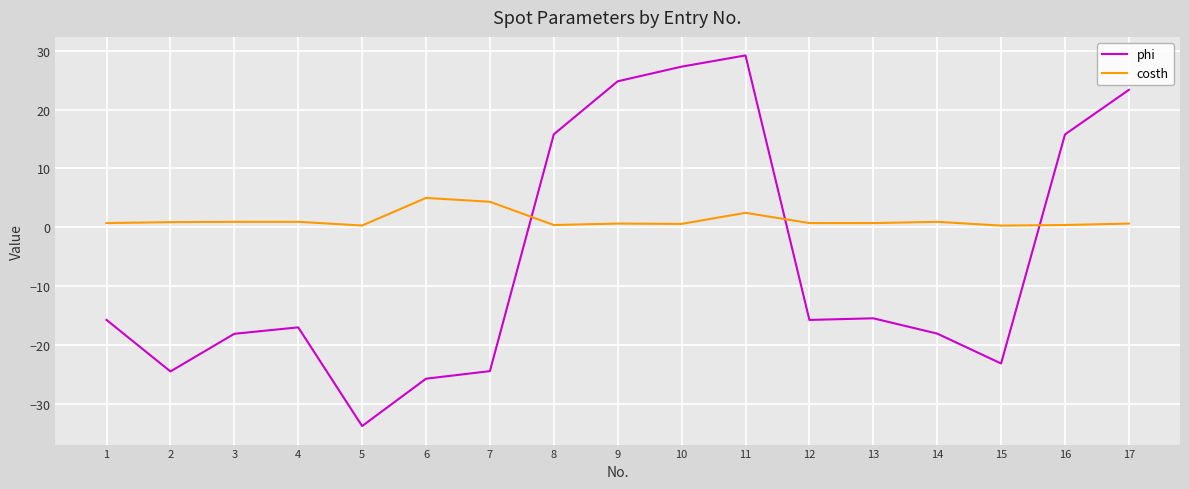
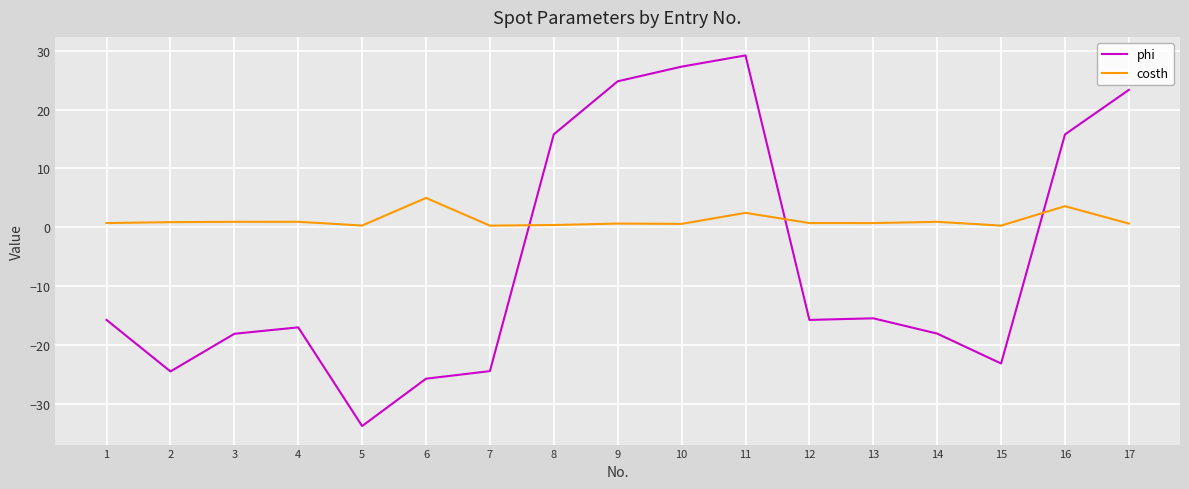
  {
    "phi": {
      "1": -16,
      "2": -25,
      "3": -18,
      "4": -17,
      "5": -34,
      "6": -26,
      "7": -24,
      "8": 16,
      "9": 25,
      "10": 27,
      "11": 29,
      "12": -16,
      "13": -16,
      "14": -18,
      "15": -23,
      "16": 16,
      "17": 23
    },
    "costh": {
      "1": 1,
      "2": 1,
      "3": 1,
      "4": 1,
      "5": 0,
      "6": 5,
-     "7": 4,
+     "7": 0,
      "8": 0,
      "9": 1,
      "10": 1,
      "11": 2,
      "12": 1,
      "13": 1,
      "14": 1,
      "15": 0,
-     "16": 0,
+     "16": 4,
      "17": 1
    }
  }
